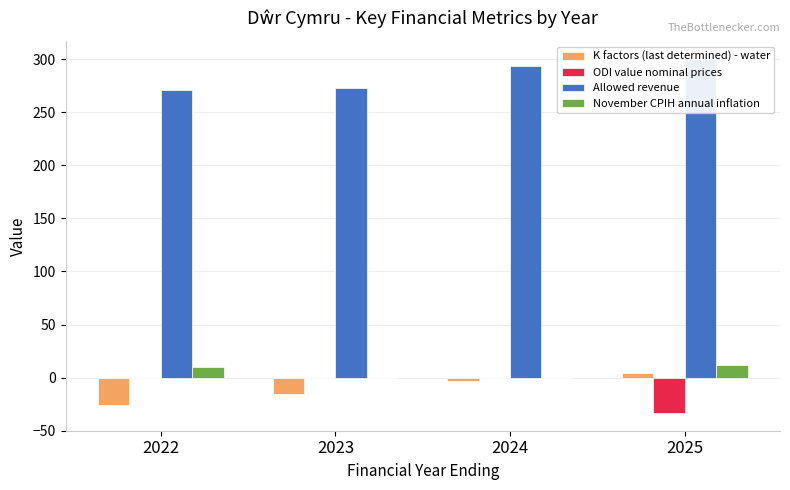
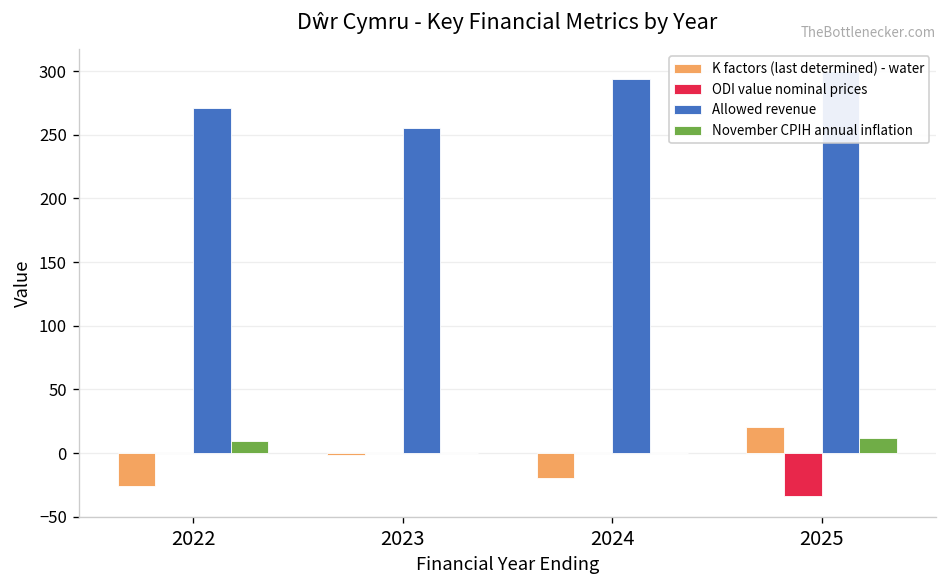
  {
    "K factors (last determined) - water": {
      "2022": -26,
-     "2023": -15,
-     "2024": -3,
-     "2025": 4
+     "2023": -1,
+     "2024": -20,
+     "2025": 21
    },
    "ODI value nominal prices": {
      "2022": 0,
      "2023": 0,
      "2024": 0,
      "2025": -33
    },
    "Allowed revenue": {
      "2022": 271,
-     "2023": 273,
+     "2023": 255,
      "2024": 294
    },
    "November CPIH annual inflation": {
      "2022": 10,
      "2025": 12
    }
  }
